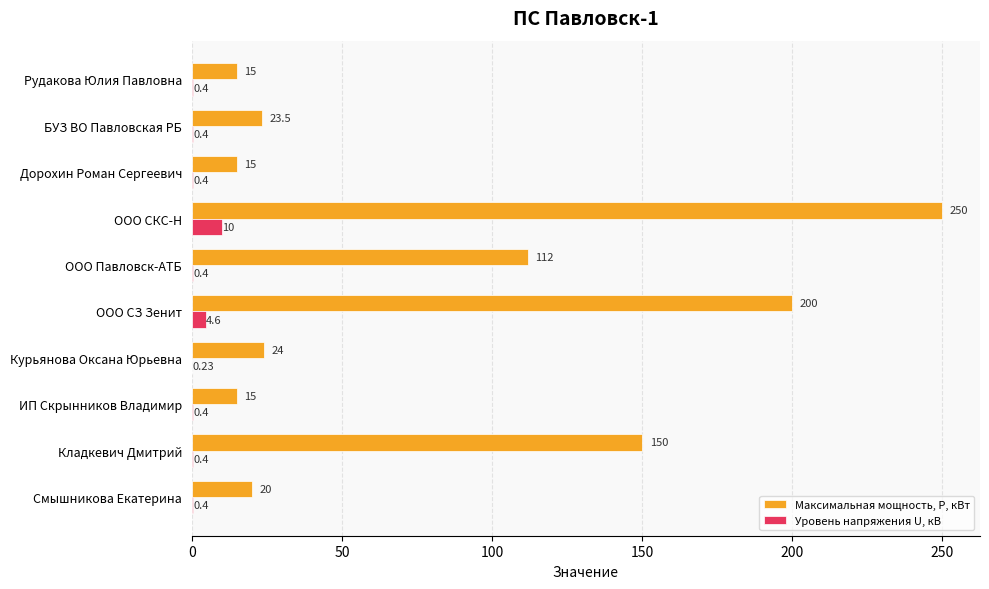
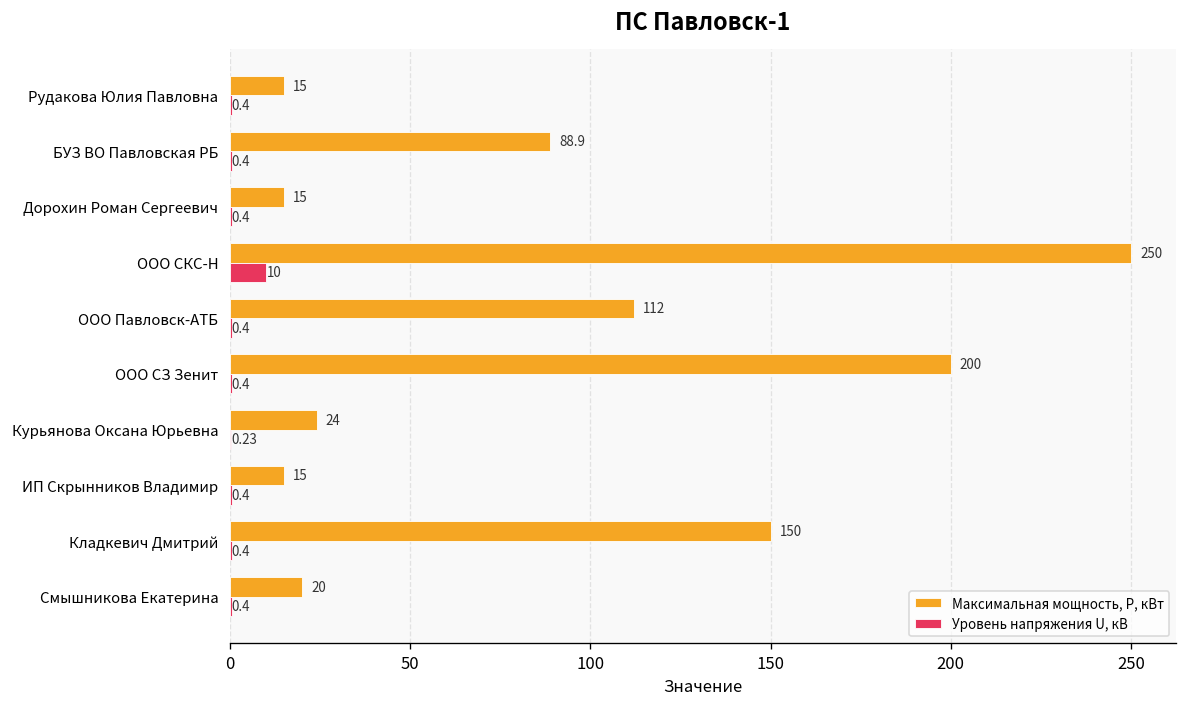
  {
    "Максимальная мощность, Р, кВт": {
      "Рудакова Юлия Павловна": 15,
-     "БУЗ ВО Павловская РБ": 23.5,
+     "БУЗ ВО Павловская РБ": 88.9,
      "Дорохин Роман Сергеевич": 15,
      "ООО СКС-Н": 250,
      "ООО Павловск-АТБ": 112,
      "ООО СЗ Зенит": 200,
      "Курьянова Оксана Юрьевна": 24,
      "ИП Скрынников Владимир": 15,
      "Кладкевич Дмитрий": 150,
      "Смышникова Екатерина": 20
    },
    "Уровень напряжения U, кВ": {
      "Рудакова Юлия Павловна": 0.4,
      "БУЗ ВО Павловская РБ": 0.4,
      "Дорохин Роман Сергеевич": 0.4,
      "ООО СКС-Н": 10,
      "ООО Павловск-АТБ": 0.4,
-     "ООО СЗ Зенит": 4.6,
+     "ООО СЗ Зенит": 0.4,
      "Курьянова Оксана Юрьевна": 0.23,
      "ИП Скрынников Владимир": 0.4,
      "Кладкевич Дмитрий": 0.4,
      "Смышникова Екатерина": 0.4
    }
  }
